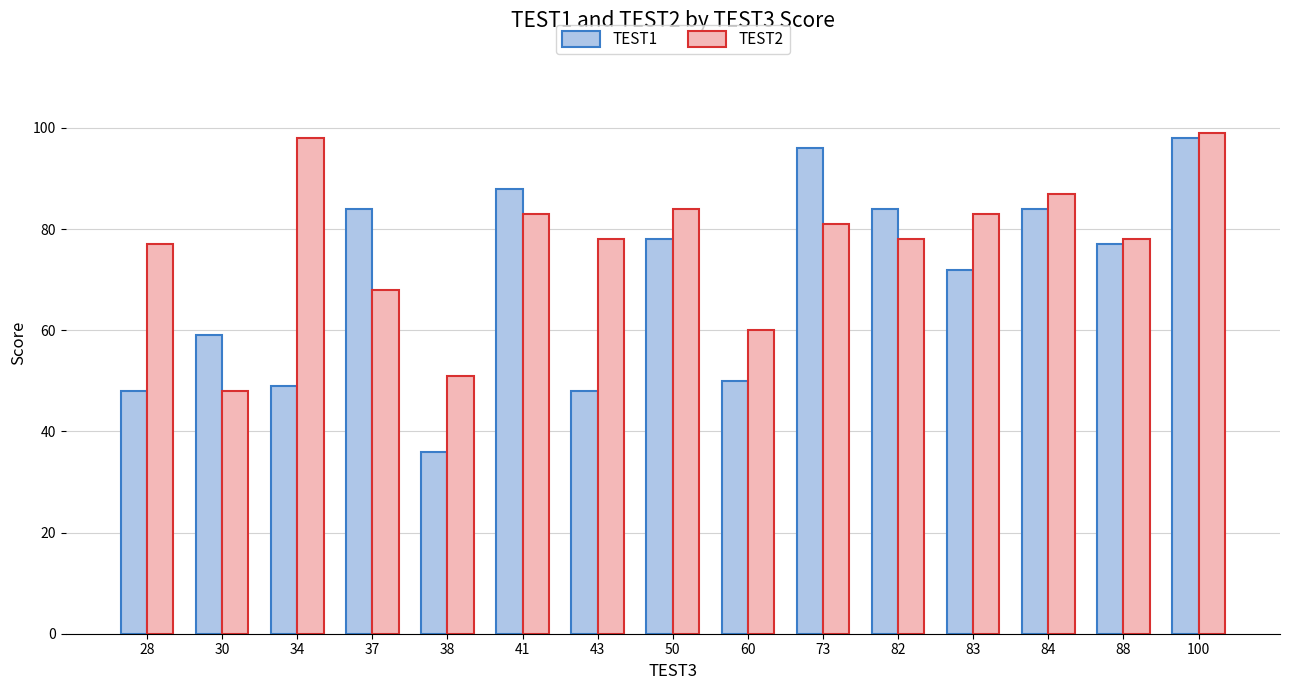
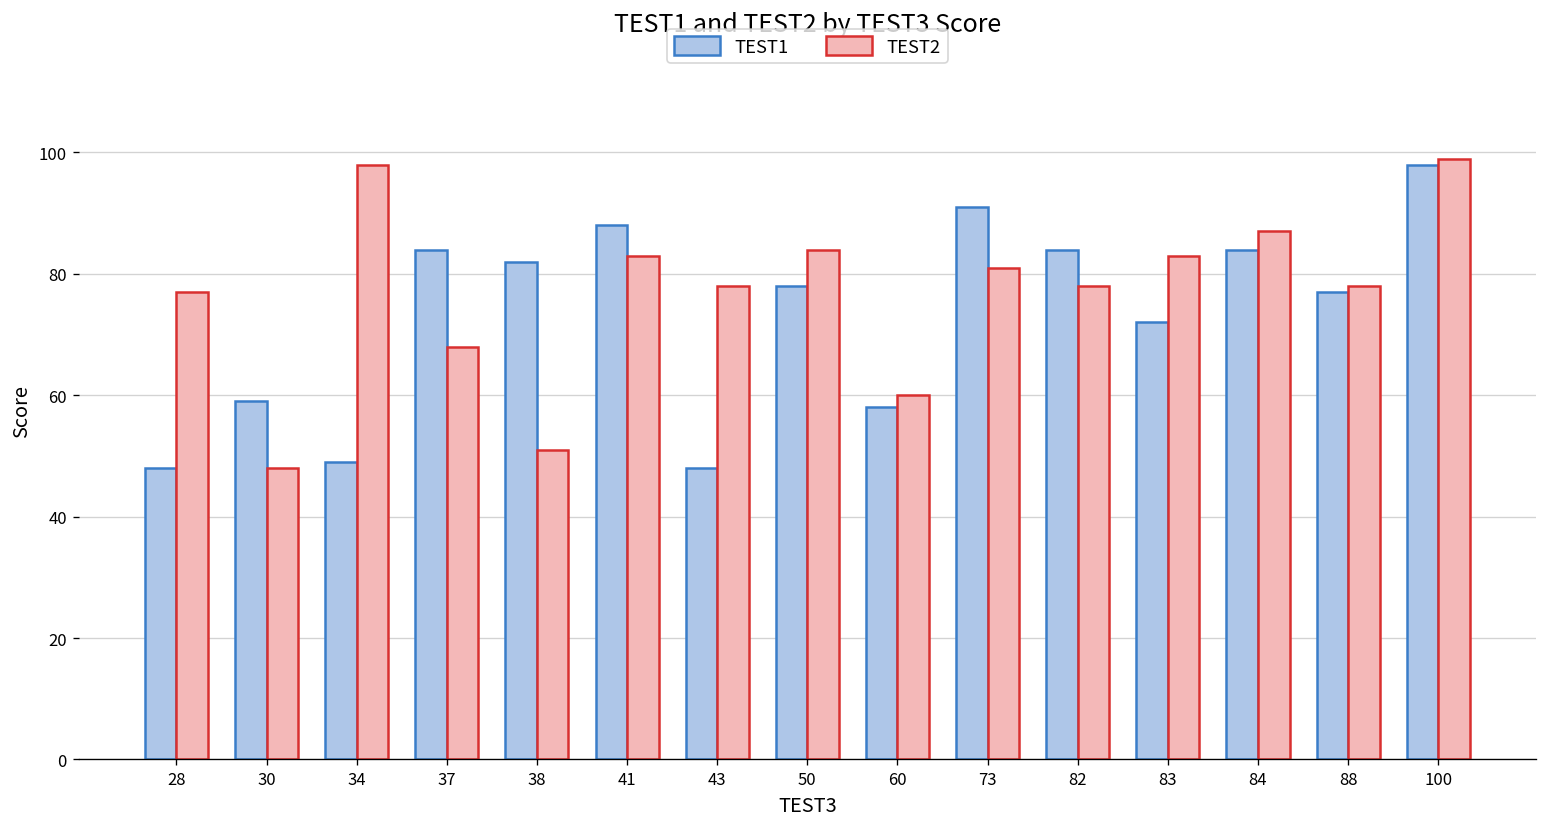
  {
    "TEST1": {
      "28": 48,
      "30": 59,
      "34": 49,
      "37": 84,
-     "38": 36,
+     "38": 82,
      "41": 88,
      "43": 48,
      "50": 78,
-     "60": 50,
-     "73": 96,
+     "60": 58,
+     "73": 91,
      "82": 84,
      "83": 72,
      "84": 84,
      "88": 77,
      "100": 98
    },
    "TEST2": {
      "28": 77,
      "30": 48,
      "34": 98,
      "37": 68,
      "38": 51,
      "41": 83,
      "43": 78,
      "50": 84,
      "60": 60,
      "73": 81,
      "82": 78,
      "83": 83,
      "84": 87,
      "88": 78,
      "100": 99
    }
  }
